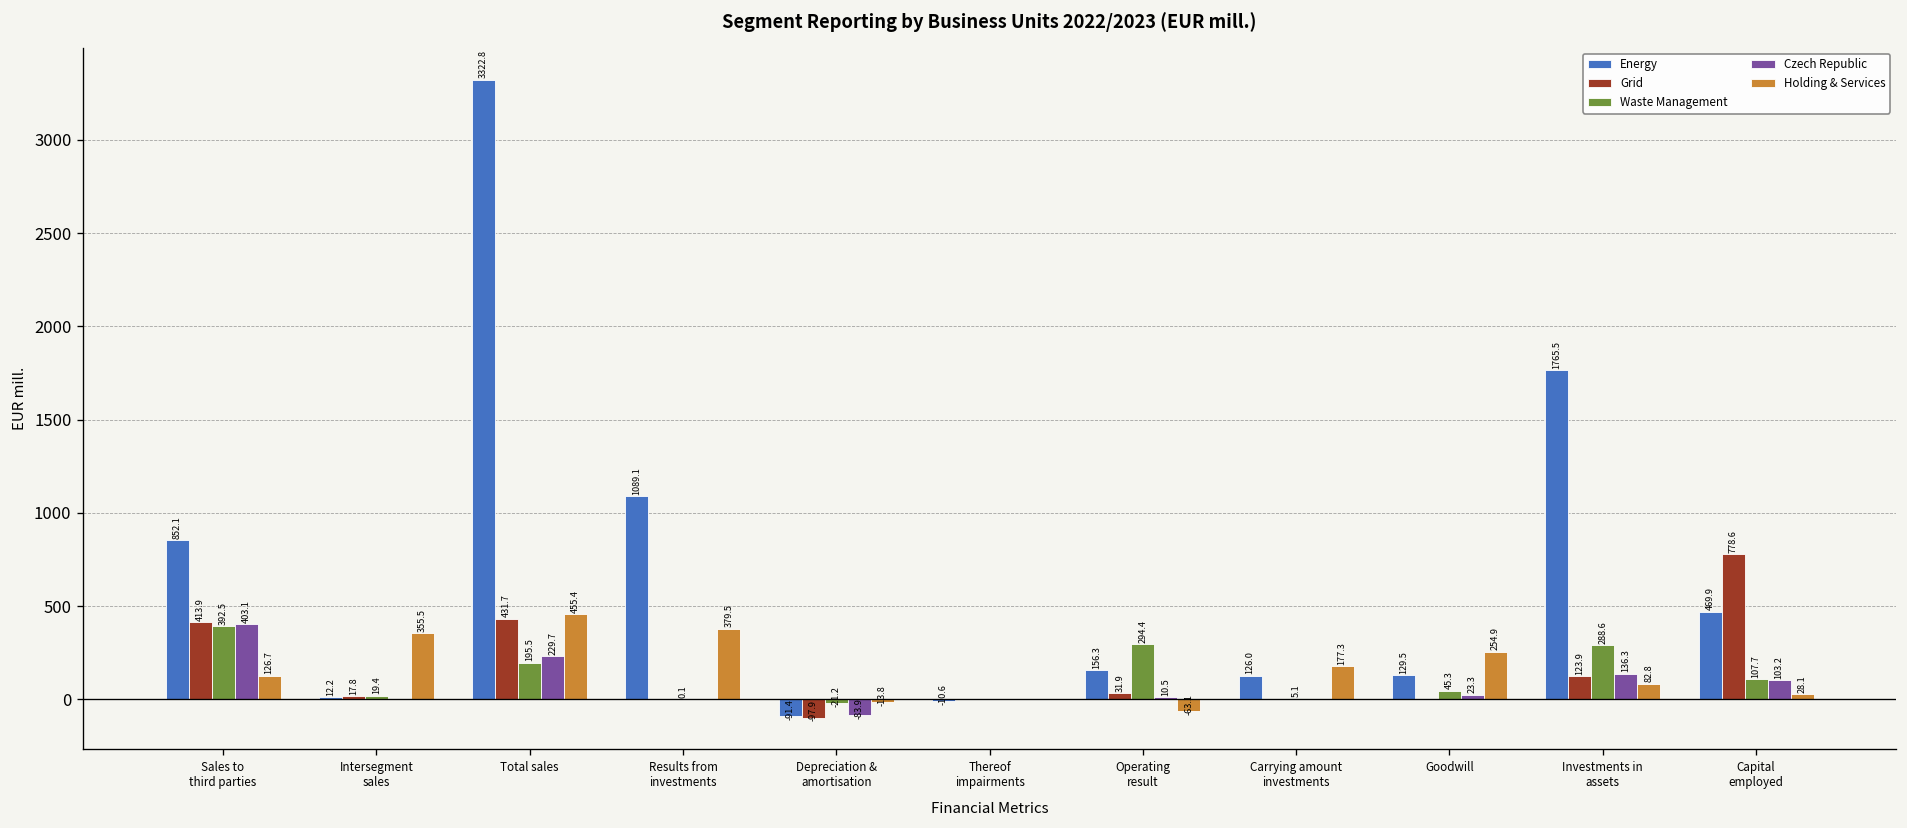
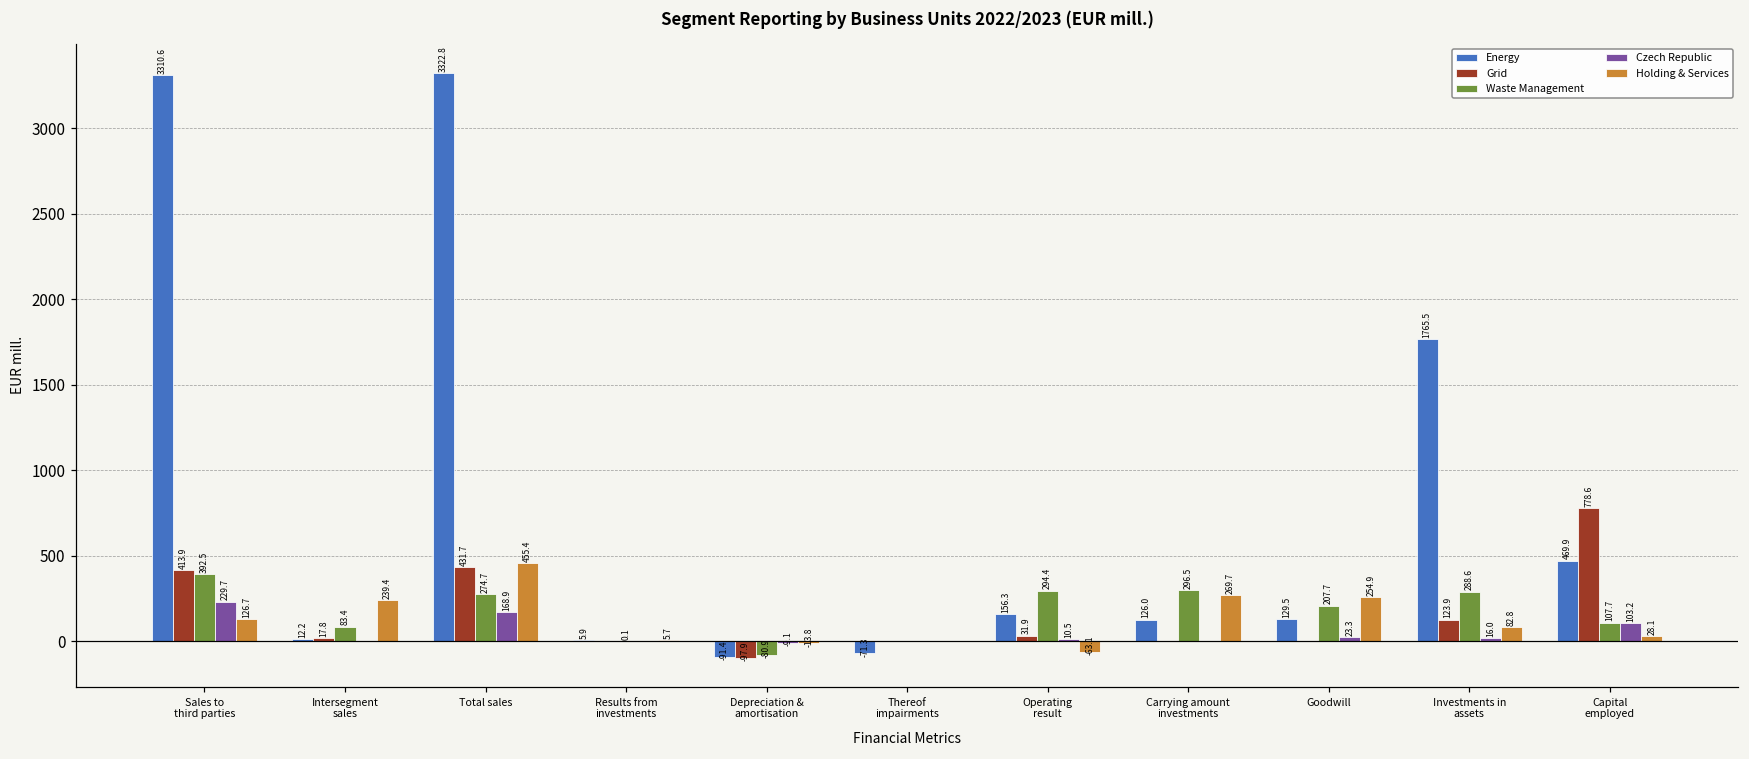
  {
    "Energy": {
-     "Sales to third parties": 852.1,
+     "Sales to third parties": 3310.6,
      "Intersegment sales": 12.2,
      "Total sales": 3322.8,
-     "Results from investments": 1089.1,
+     "Results from investments": 5.9,
      "Depreciation & amortisation": -91.4,
-     "Thereof impairments": -10.6,
+     "Thereof impairments": -71.3,
      "Operating result": 156.3,
      "Carrying amount investments": 126.0,
      "Goodwill": 129.5,
      "Investments in assets": 1765.5,
      "Capital employed": 469.9
    },
    "Grid": {
      "Sales to third parties": 413.9,
      "Intersegment sales": 17.8,
      "Total sales": 431.7,
      "Depreciation & amortisation": -97.9,
      "Operating result": 31.9,
      "Investments in assets": 123.9,
      "Capital employed": 778.6
    },
    "Waste Management": {
      "Sales to third parties": 392.5,
-     "Intersegment sales": 19.4,
-     "Total sales": 195.5,
+     "Intersegment sales": 83.4,
+     "Total sales": 274.7,
      "Results from investments": 0.1,
-     "Depreciation & amortisation": -21.2,
+     "Depreciation & amortisation": -80.9,
      "Operating result": 294.4,
-     "Carrying amount investments": 5.1,
-     "Goodwill": 45.3,
+     "Carrying amount investments": 296.5,
+     "Goodwill": 207.7,
      "Investments in assets": 288.6,
      "Capital employed": 107.7
    },
    "Czech Republic": {
-     "Sales to third parties": 403.1,
-     "Total sales": 229.7,
-     "Depreciation & amortisation": -83.9,
+     "Sales to third parties": 229.7,
+     "Total sales": 168.9,
+     "Depreciation & amortisation": -9.1,
      "Operating result": 10.5,
      "Goodwill": 23.3,
-     "Investments in assets": 136.3,
+     "Investments in assets": 16.0,
      "Capital employed": 103.2
    },
    "Holding & Services": {
      "Sales to third parties": 126.7,
-     "Intersegment sales": 355.5,
+     "Intersegment sales": 239.4,
      "Total sales": 455.4,
-     "Results from investments": 379.5,
+     "Results from investments": 5.7,
      "Depreciation & amortisation": -13.8,
      "Operating result": -63.1,
-     "Carrying amount investments": 177.3,
+     "Carrying amount investments": 269.7,
      "Goodwill": 254.9,
      "Investments in assets": 82.8,
      "Capital employed": 28.1
    }
  }
